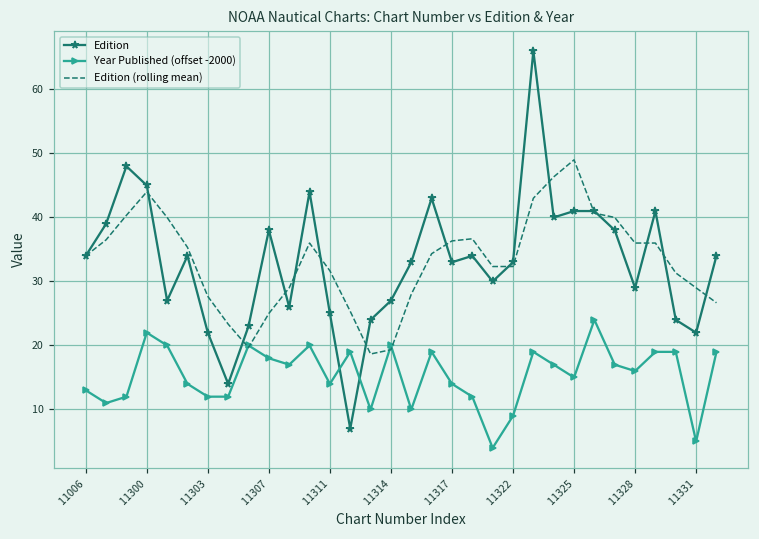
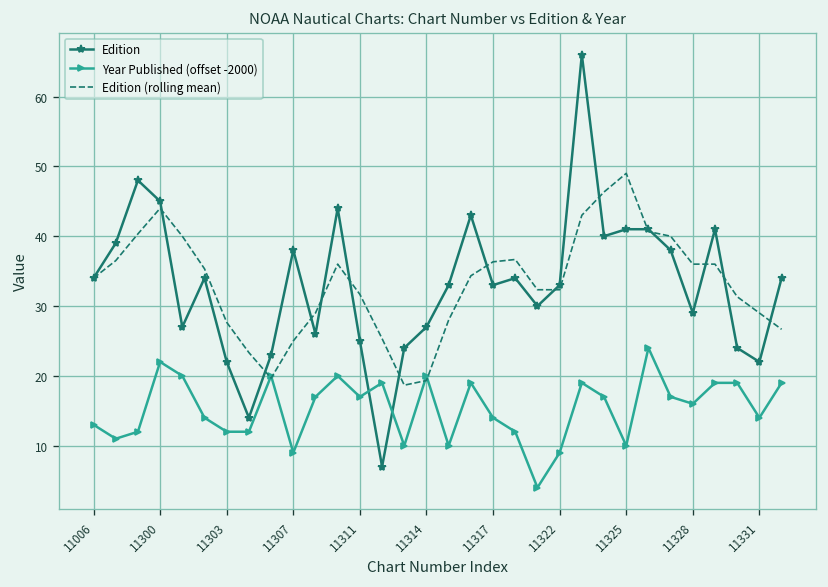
  {
    "Year Published (offset -2000)": {
      "11006": 13,
      "11300": 22,
      "11303": 12,
-     "11307": 18,
-     "11311": 14,
+     "11307": 9,
+     "11311": 17,
      "11314": 20,
      "11317": 14,
      "11322": 9,
-     "11325": 15,
+     "11325": 10,
      "11328": 16,
-     "11331": 5
+     "11331": 14
    }
  }
